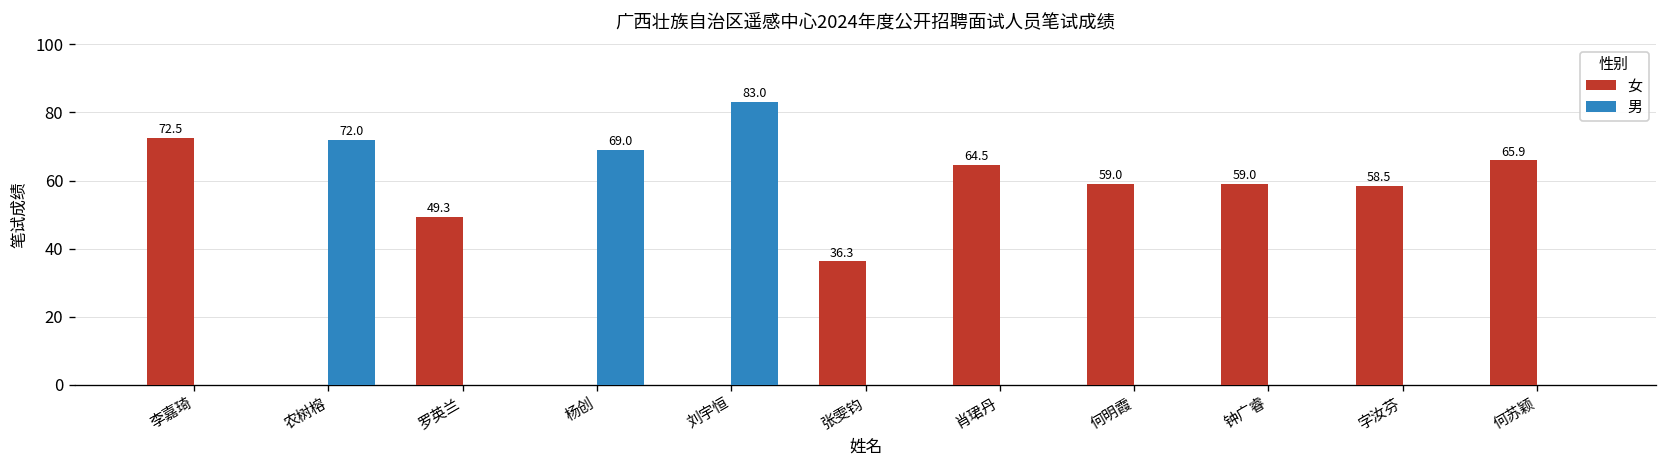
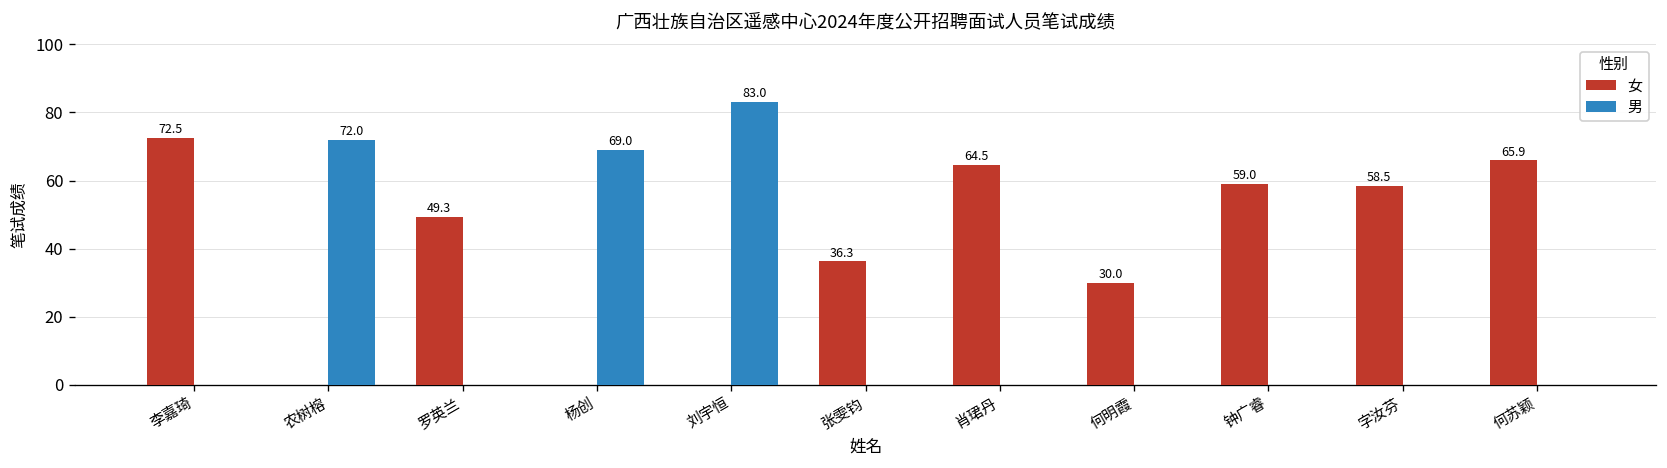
  {
    "女": {
      "李嘉琦": 72.5,
      "罗英兰": 49.3,
      "张雯钧": 36.3,
      "肖珺丹": 64.5,
-     "何明霞": 59.0,
+     "何明霞": 30.0,
      "钟广睿": 59.0,
      "字汝芬": 58.5,
      "何苏颖": 65.9
    },
    "男": {
      "农树榕": 72.0,
      "杨创": 69.0,
      "刘宇恒": 83.0
    }
  }
